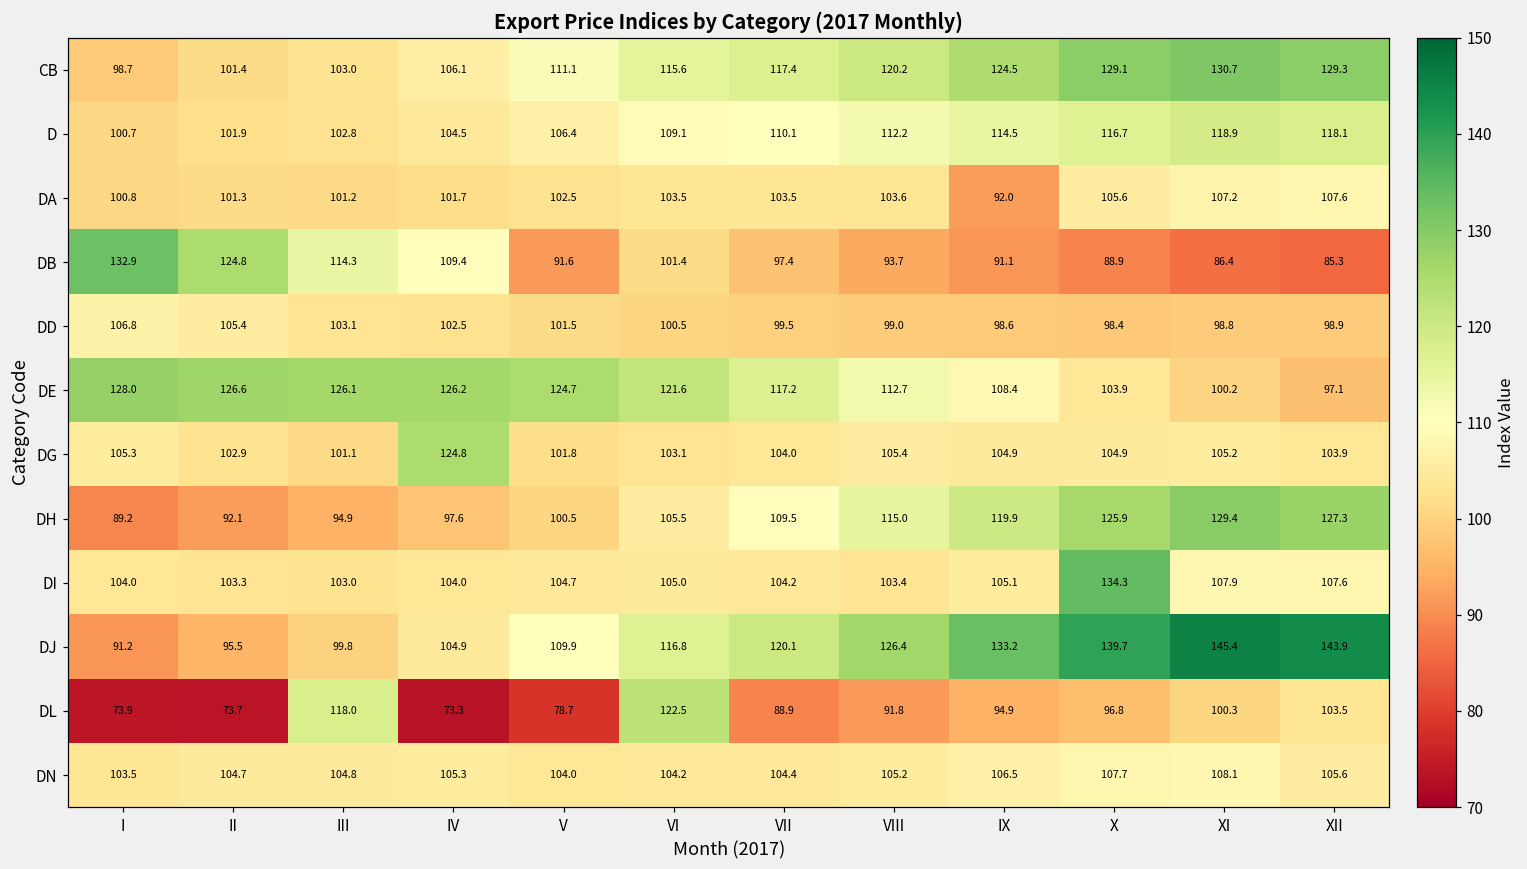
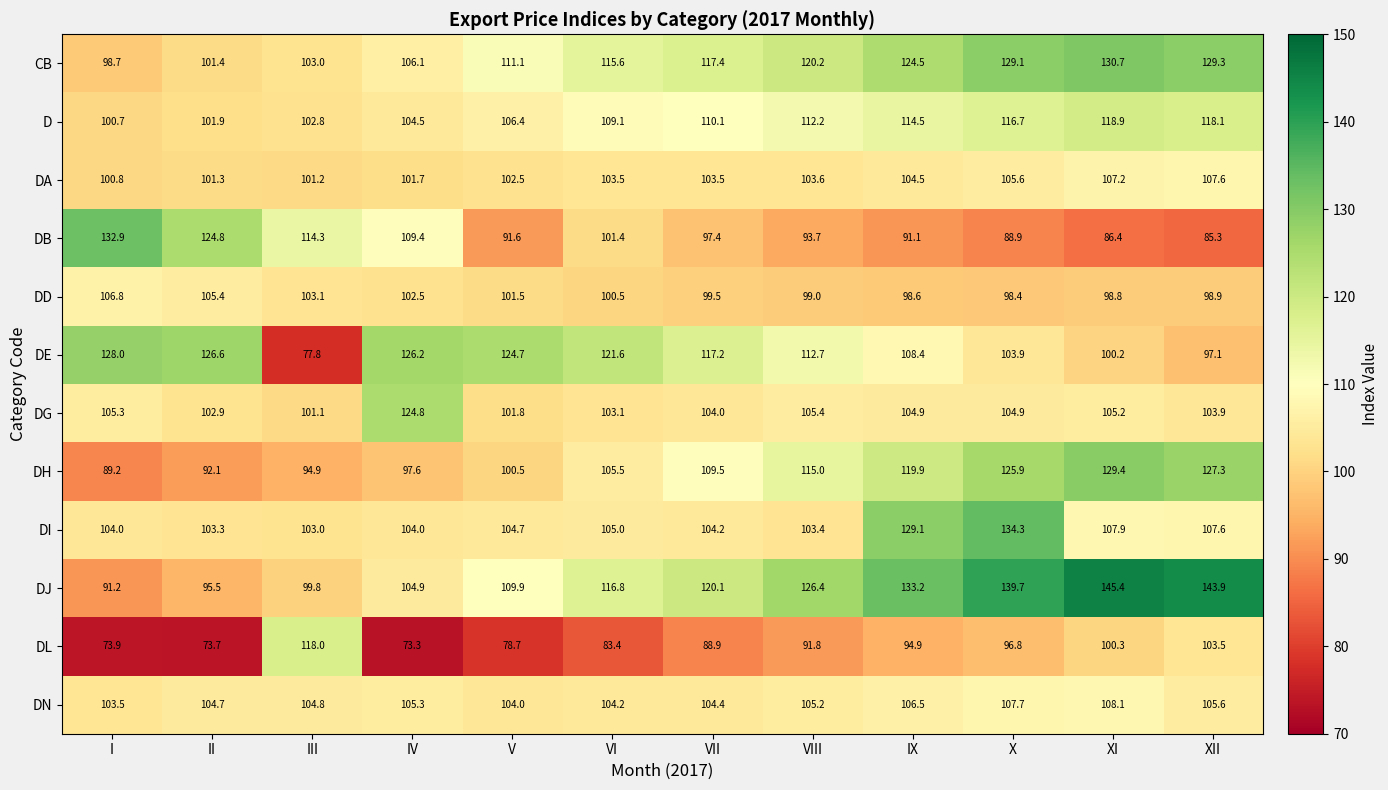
  {
    "CB": {
      "I": 98.7,
      "II": 101.4,
      "III": 103.0,
      "IV": 106.1,
      "V": 111.1,
      "VI": 115.6,
      "VII": 117.4,
      "VIII": 120.2,
      "IX": 124.5,
      "X": 129.1,
      "XI": 130.7,
      "XII": 129.3
    },
    "D": {
      "I": 100.7,
      "II": 101.9,
      "III": 102.8,
      "IV": 104.5,
      "V": 106.4,
      "VI": 109.1,
      "VII": 110.1,
      "VIII": 112.2,
      "IX": 114.5,
      "X": 116.7,
      "XI": 118.9,
      "XII": 118.1
    },
    "DA": {
      "I": 100.8,
      "II": 101.3,
      "III": 101.2,
      "IV": 101.7,
      "V": 102.5,
      "VI": 103.5,
      "VII": 103.5,
      "VIII": 103.6,
-     "IX": 92.0,
+     "IX": 104.5,
      "X": 105.6,
      "XI": 107.2,
      "XII": 107.6
    },
    "DB": {
      "I": 132.9,
      "II": 124.8,
      "III": 114.3,
      "IV": 109.4,
      "V": 91.6,
      "VI": 101.4,
      "VII": 97.4,
      "VIII": 93.7,
      "IX": 91.1,
      "X": 88.9,
      "XI": 86.4,
      "XII": 85.3
    },
    "DD": {
      "I": 106.8,
      "II": 105.4,
      "III": 103.1,
      "IV": 102.5,
      "V": 101.5,
      "VI": 100.5,
      "VII": 99.5,
      "VIII": 99.0,
      "IX": 98.6,
      "X": 98.4,
      "XI": 98.8,
      "XII": 98.9
    },
    "DE": {
      "I": 128.0,
      "II": 126.6,
-     "III": 126.1,
+     "III": 77.8,
      "IV": 126.2,
      "V": 124.7,
      "VI": 121.6,
      "VII": 117.2,
      "VIII": 112.7,
      "IX": 108.4,
      "X": 103.9,
      "XI": 100.2,
      "XII": 97.1
    },
    "DG": {
      "I": 105.3,
      "II": 102.9,
      "III": 101.1,
      "IV": 124.8,
      "V": 101.8,
      "VI": 103.1,
      "VII": 104.0,
      "VIII": 105.4,
      "IX": 104.9,
      "X": 104.9,
      "XI": 105.2,
      "XII": 103.9
    },
    "DH": {
      "I": 89.2,
      "II": 92.1,
      "III": 94.9,
      "IV": 97.6,
      "V": 100.5,
      "VI": 105.5,
      "VII": 109.5,
      "VIII": 115.0,
      "IX": 119.9,
      "X": 125.9,
      "XI": 129.4,
      "XII": 127.3
    },
    "DI": {
      "I": 104.0,
      "II": 103.3,
      "III": 103.0,
      "IV": 104.0,
      "V": 104.7,
      "VI": 105.0,
      "VII": 104.2,
      "VIII": 103.4,
-     "IX": 105.1,
+     "IX": 129.1,
      "X": 134.3,
      "XI": 107.9,
      "XII": 107.6
    },
    "DJ": {
      "I": 91.2,
      "II": 95.5,
      "III": 99.8,
      "IV": 104.9,
      "V": 109.9,
      "VI": 116.8,
      "VII": 120.1,
      "VIII": 126.4,
      "IX": 133.2,
      "X": 139.7,
      "XI": 145.4,
      "XII": 143.9
    },
    "DL": {
      "I": 73.9,
      "II": 73.7,
      "III": 118.0,
      "IV": 73.3,
      "V": 78.7,
-     "VI": 122.5,
+     "VI": 83.4,
      "VII": 88.9,
      "VIII": 91.8,
      "IX": 94.9,
      "X": 96.8,
      "XI": 100.3,
      "XII": 103.5
    },
    "DN": {
      "I": 103.5,
      "II": 104.7,
      "III": 104.8,
      "IV": 105.3,
      "V": 104.0,
      "VI": 104.2,
      "VII": 104.4,
      "VIII": 105.2,
      "IX": 106.5,
      "X": 107.7,
      "XI": 108.1,
      "XII": 105.6
    }
  }
